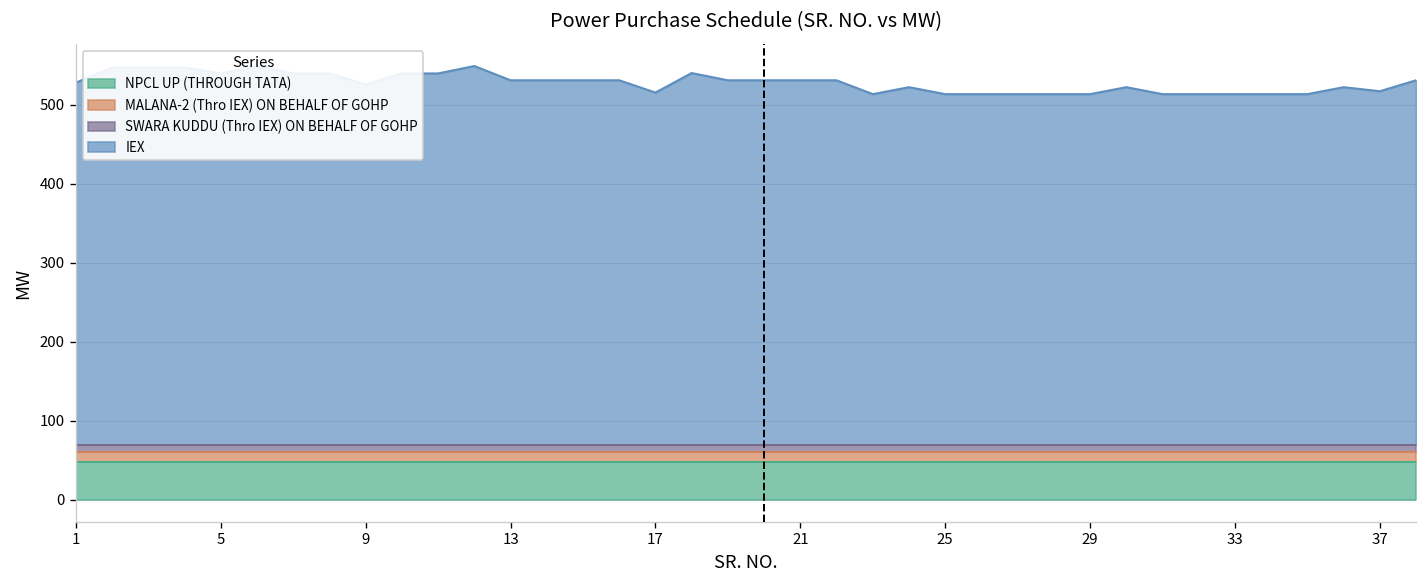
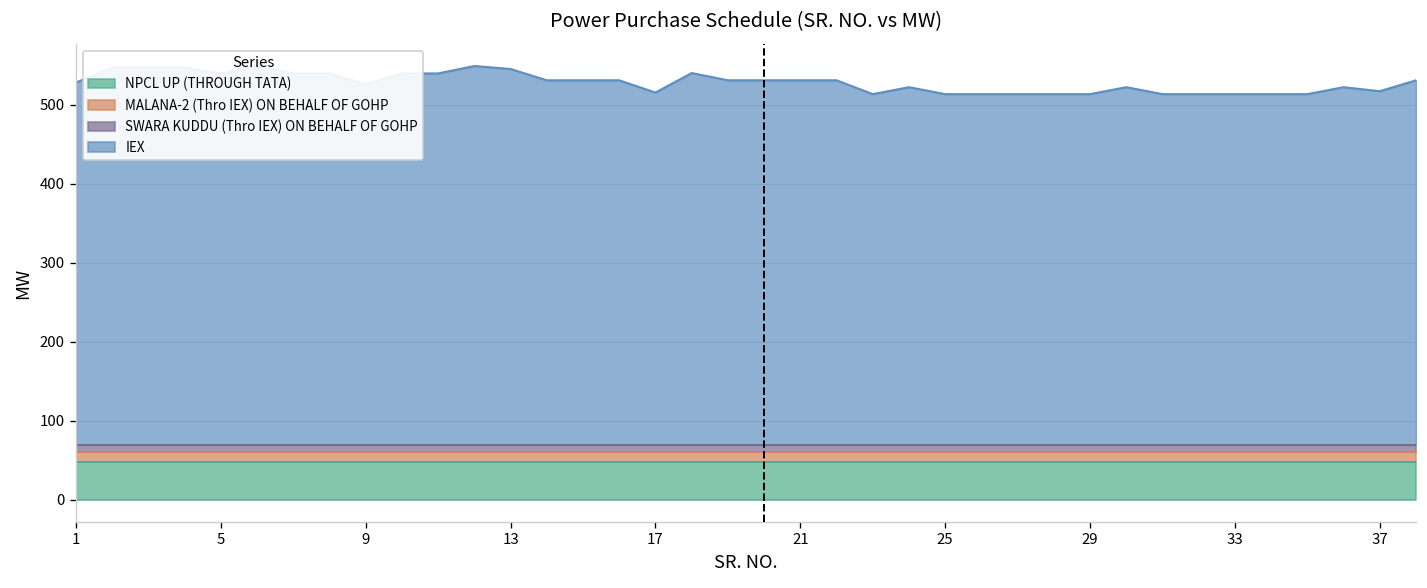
  {
    "NPCL UP (THROUGH TATA)": {
      "1": 50,
      "5": 50,
      "9": 50,
      "13": 50,
      "17": 50,
      "21": 50,
      "25": 50,
      "29": 50,
      "33": 50,
      "37": 50
    },
    "MALANA-2 (Thro IEX) ON BEHALF OF GOHP": {
      "1": 60,
      "5": 60,
      "9": 60,
      "13": 60,
      "17": 60,
      "21": 60,
      "25": 60,
      "29": 60,
      "33": 60,
      "37": 60
    },
    "SWARA KUDDU (Thro IEX) ON BEHALF OF GOHP": {
      "1": 70,
      "5": 70,
      "9": 70,
      "13": 70,
      "17": 70,
      "21": 70,
      "25": 70,
      "29": 70,
      "33": 70,
      "37": 70
    },
    "IEX": {
      "1": 530,
-     "13": 530,
+     "13": 550,
      "17": 520,
      "21": 530,
      "25": 510,
      "29": 510,
      "33": 510,
      "37": 520
    }
  }
